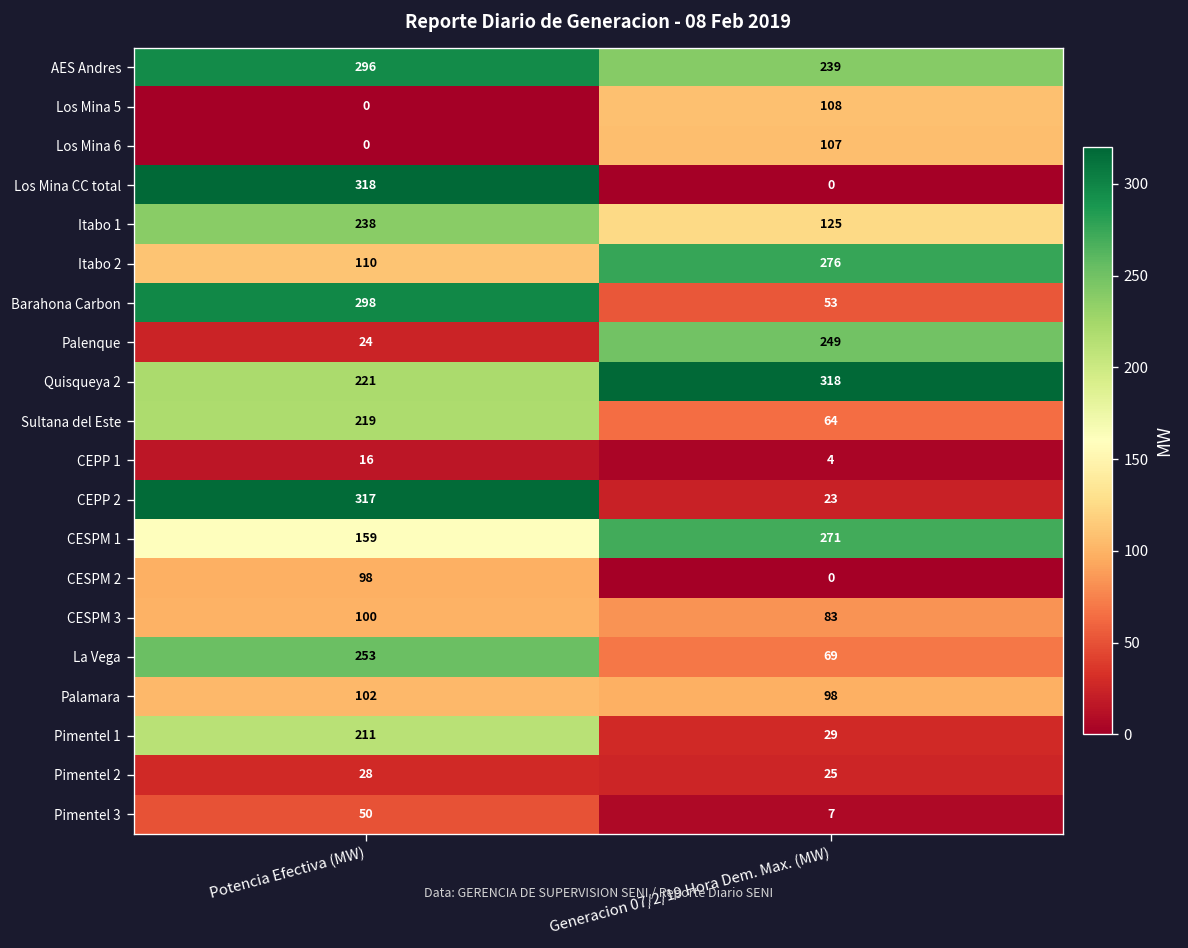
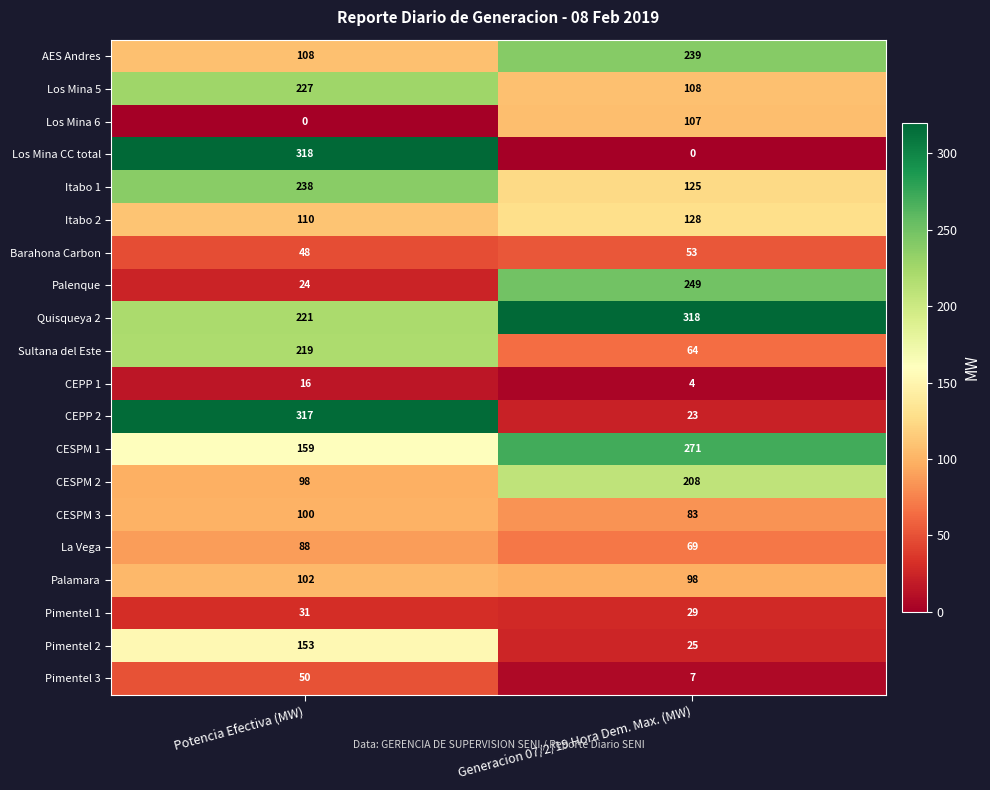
  {
    "AES Andres": {
-     "Potencia Efectiva (MW)": 296,
+     "Potencia Efectiva (MW)": 108,
      "Generacion 07/2/19 Hora Dem. Max. (MW)": 239
    },
    "Los Mina 5": {
-     "Potencia Efectiva (MW)": 0,
+     "Potencia Efectiva (MW)": 227,
      "Generacion 07/2/19 Hora Dem. Max. (MW)": 108
    },
    "Los Mina 6": {
      "Potencia Efectiva (MW)": 0,
      "Generacion 07/2/19 Hora Dem. Max. (MW)": 107
    },
    "Los Mina CC total": {
      "Potencia Efectiva (MW)": 318,
      "Generacion 07/2/19 Hora Dem. Max. (MW)": 0
    },
    "Itabo 1": {
      "Potencia Efectiva (MW)": 238,
      "Generacion 07/2/19 Hora Dem. Max. (MW)": 125
    },
    "Itabo 2": {
      "Potencia Efectiva (MW)": 110,
-     "Generacion 07/2/19 Hora Dem. Max. (MW)": 276
+     "Generacion 07/2/19 Hora Dem. Max. (MW)": 128
    },
    "Barahona Carbon": {
-     "Potencia Efectiva (MW)": 298,
+     "Potencia Efectiva (MW)": 48,
      "Generacion 07/2/19 Hora Dem. Max. (MW)": 53
    },
    "Palenque": {
      "Potencia Efectiva (MW)": 24,
      "Generacion 07/2/19 Hora Dem. Max. (MW)": 249
    },
    "Quisqueya 2": {
      "Potencia Efectiva (MW)": 221,
      "Generacion 07/2/19 Hora Dem. Max. (MW)": 318
    },
    "Sultana del Este": {
      "Potencia Efectiva (MW)": 219,
      "Generacion 07/2/19 Hora Dem. Max. (MW)": 64
    },
    "CEPP 1": {
      "Potencia Efectiva (MW)": 16,
      "Generacion 07/2/19 Hora Dem. Max. (MW)": 4
    },
    "CEPP 2": {
      "Potencia Efectiva (MW)": 317,
      "Generacion 07/2/19 Hora Dem. Max. (MW)": 23
    },
    "CESPM 1": {
      "Potencia Efectiva (MW)": 159,
      "Generacion 07/2/19 Hora Dem. Max. (MW)": 271
    },
    "CESPM 2": {
      "Potencia Efectiva (MW)": 98,
-     "Generacion 07/2/19 Hora Dem. Max. (MW)": 0
+     "Generacion 07/2/19 Hora Dem. Max. (MW)": 208
    },
    "CESPM 3": {
      "Potencia Efectiva (MW)": 100,
      "Generacion 07/2/19 Hora Dem. Max. (MW)": 83
    },
    "La Vega": {
-     "Potencia Efectiva (MW)": 253,
+     "Potencia Efectiva (MW)": 88,
      "Generacion 07/2/19 Hora Dem. Max. (MW)": 69
    },
    "Palamara": {
      "Potencia Efectiva (MW)": 102,
      "Generacion 07/2/19 Hora Dem. Max. (MW)": 98
    },
    "Pimentel 1": {
-     "Potencia Efectiva (MW)": 211,
+     "Potencia Efectiva (MW)": 31,
      "Generacion 07/2/19 Hora Dem. Max. (MW)": 29
    },
    "Pimentel 2": {
-     "Potencia Efectiva (MW)": 28,
+     "Potencia Efectiva (MW)": 153,
      "Generacion 07/2/19 Hora Dem. Max. (MW)": 25
    },
    "Pimentel 3": {
      "Potencia Efectiva (MW)": 50,
      "Generacion 07/2/19 Hora Dem. Max. (MW)": 7
    }
  }
